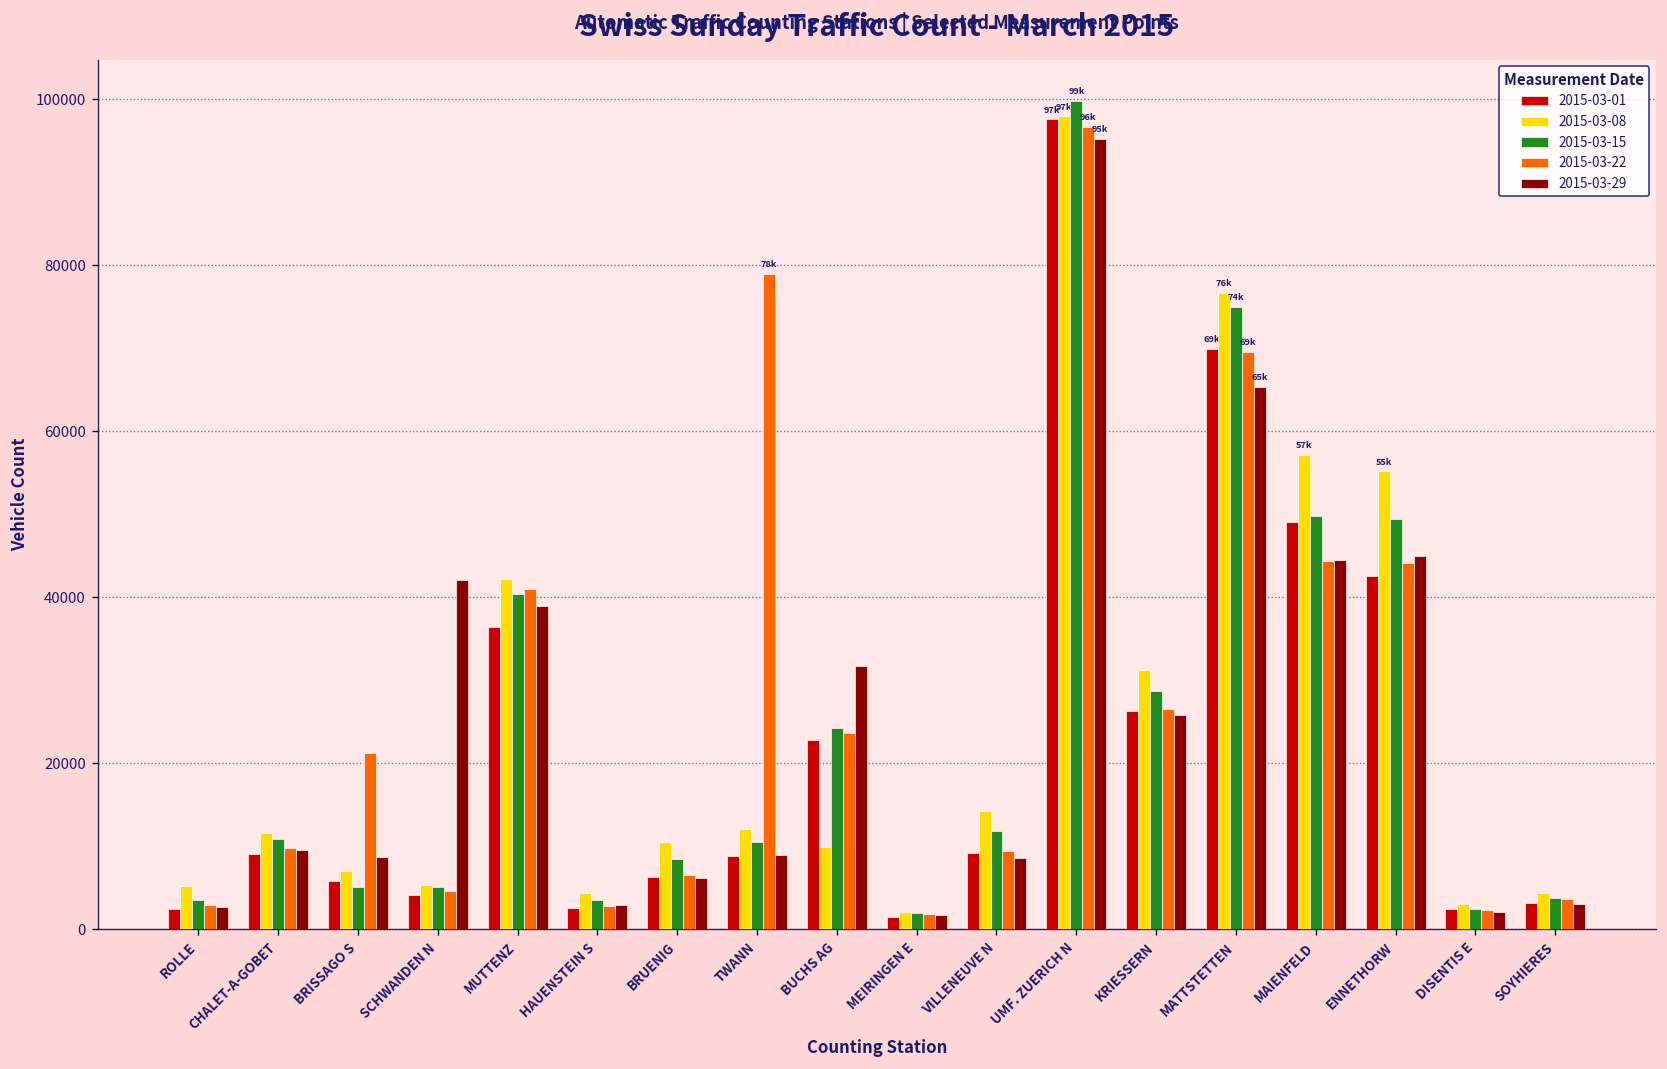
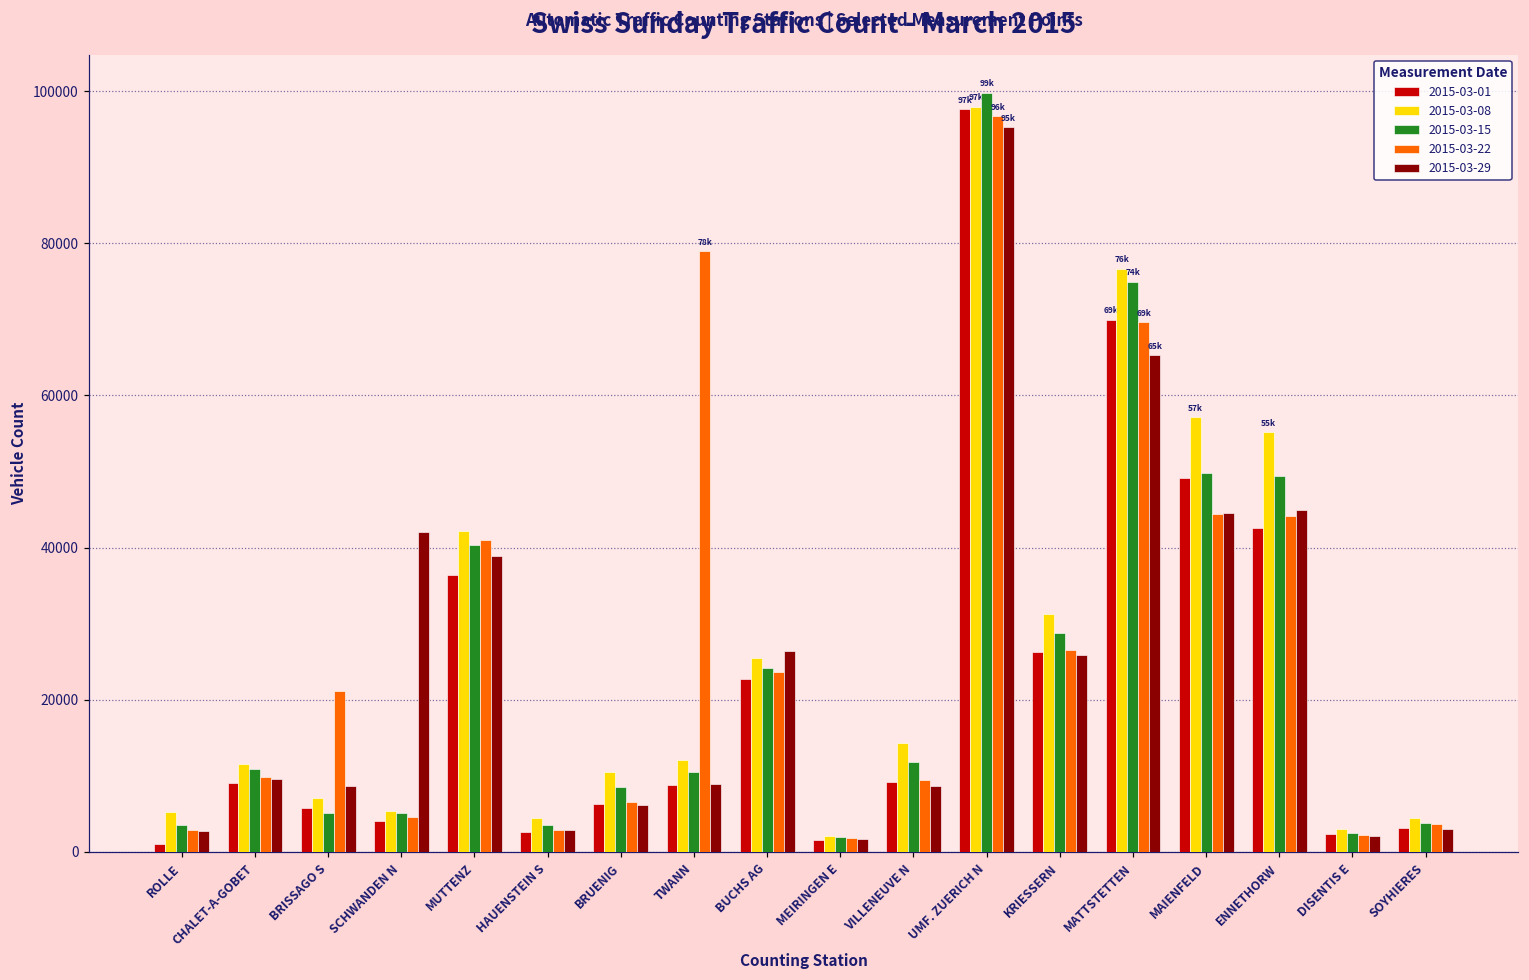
  {
    "2015-03-01": {
-     "ROLLE": 2000,
+     "ROLLE": 1000,
      "CHALET-A-GOBET": 9000,
      "BRISSAGO S": 6000,
      "SCHWANDEN N": 4000,
      "MUTTENZ": 36000,
      "HAUENSTEIN S": 3000,
      "BRUENIG": 6000,
      "TWANN": 9000,
      "BUCHS AG": 23000,
      "MEIRINGEN E": 1000,
      "VILLENEUVE N": 9000,
      "UMF. ZUERICH N": 98000,
      "KRIESSERN": 26000,
      "MAIENFELD": 49000,
      "ENNETHORW": 43000,
      "DISENTIS E": 2000,
      "SOYHIERES": 3000
    },
    "2015-03-08": {
      "ROLLE": 5000,
      "CHALET-A-GOBET": 12000,
      "BRISSAGO S": 7000,
      "SCHWANDEN N": 5000,
      "MUTTENZ": 42000,
      "HAUENSTEIN S": 4000,
      "BRUENIG": 10000,
      "TWANN": 12000,
-     "BUCHS AG": 10000,
+     "BUCHS AG": 26000,
      "MEIRINGEN E": 2000,
      "VILLENEUVE N": 14000,
      "KRIESSERN": 31000,
      "DISENTIS E": 3000,
      "SOYHIERES": 4000
    },
    "2015-03-15": {
      "ROLLE": 4000,
      "CHALET-A-GOBET": 11000,
      "BRISSAGO S": 5000,
      "SCHWANDEN N": 5000,
      "MUTTENZ": 40000,
      "HAUENSTEIN S": 4000,
      "BRUENIG": 8000,
      "TWANN": 11000,
      "BUCHS AG": 24000,
      "MEIRINGEN E": 2000,
      "VILLENEUVE N": 12000,
      "KRIESSERN": 29000,
      "MATTSTETTEN": 75000,
      "MAIENFELD": 50000,
      "ENNETHORW": 49000,
      "DISENTIS E": 2000,
      "SOYHIERES": 4000
    },
    "2015-03-22": {
      "ROLLE": 3000,
      "CHALET-A-GOBET": 10000,
      "BRISSAGO S": 21000,
      "SCHWANDEN N": 5000,
      "MUTTENZ": 41000,
      "HAUENSTEIN S": 3000,
      "BRUENIG": 7000,
      "BUCHS AG": 24000,
      "MEIRINGEN E": 2000,
      "VILLENEUVE N": 9000,
      "KRIESSERN": 27000,
      "MAIENFELD": 44000,
      "ENNETHORW": 44000,
      "DISENTIS E": 2000,
      "SOYHIERES": 4000
    },
    "2015-03-29": {
      "ROLLE": 3000,
      "CHALET-A-GOBET": 10000,
      "BRISSAGO S": 9000,
      "SCHWANDEN N": 42000,
      "MUTTENZ": 39000,
      "HAUENSTEIN S": 3000,
      "BRUENIG": 6000,
      "TWANN": 9000,
-     "BUCHS AG": 32000,
+     "BUCHS AG": 26000,
      "MEIRINGEN E": 2000,
      "VILLENEUVE N": 9000,
      "KRIESSERN": 26000,
      "MAIENFELD": 45000,
      "ENNETHORW": 45000,
      "DISENTIS E": 2000,
      "SOYHIERES": 3000
    }
  }
